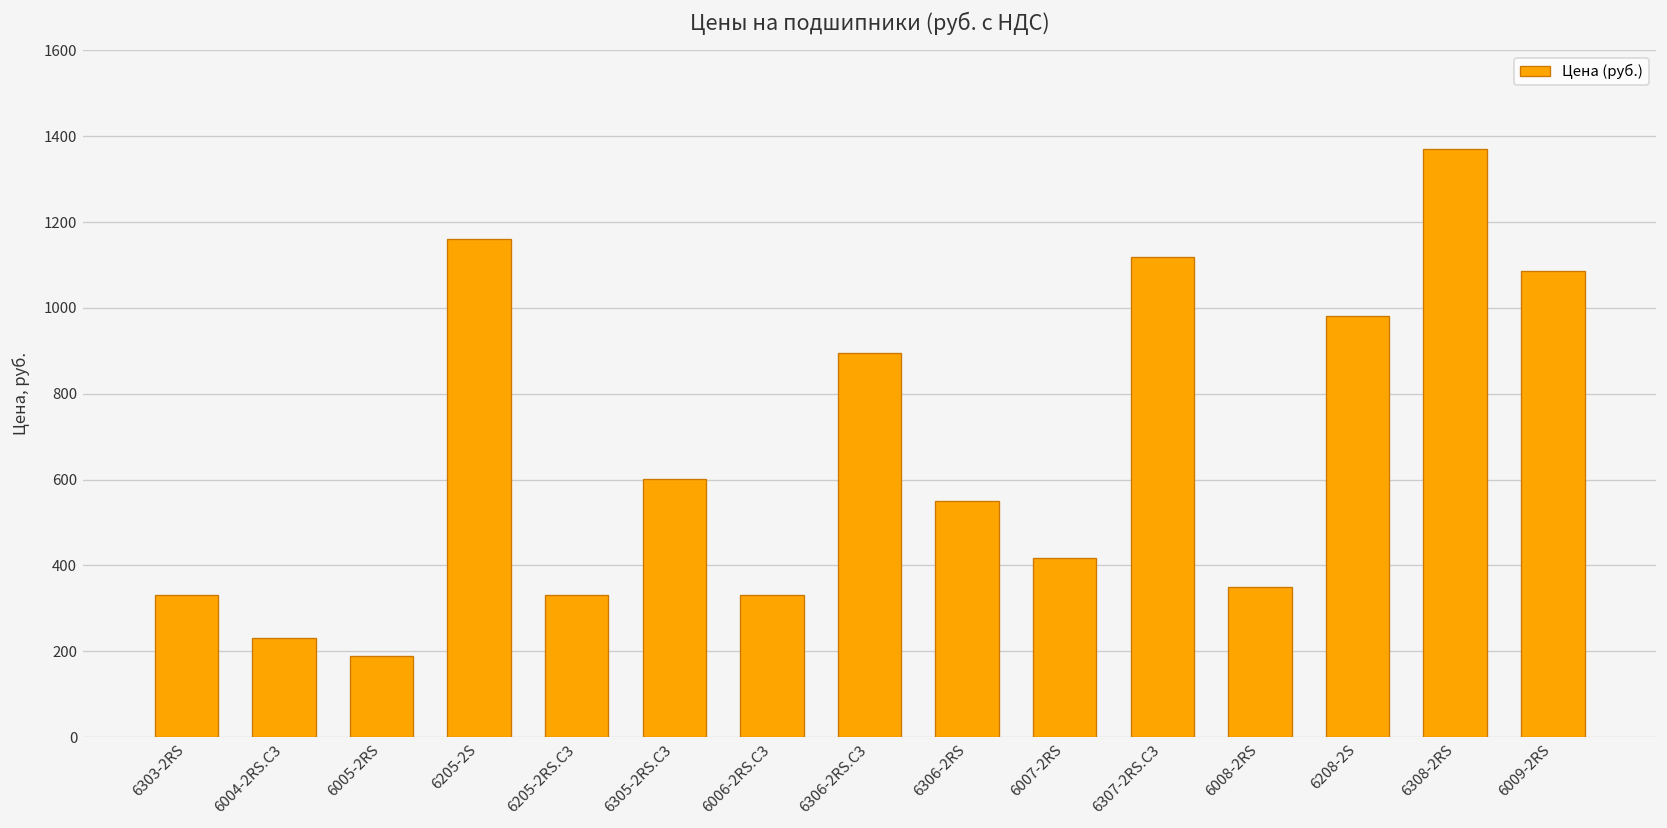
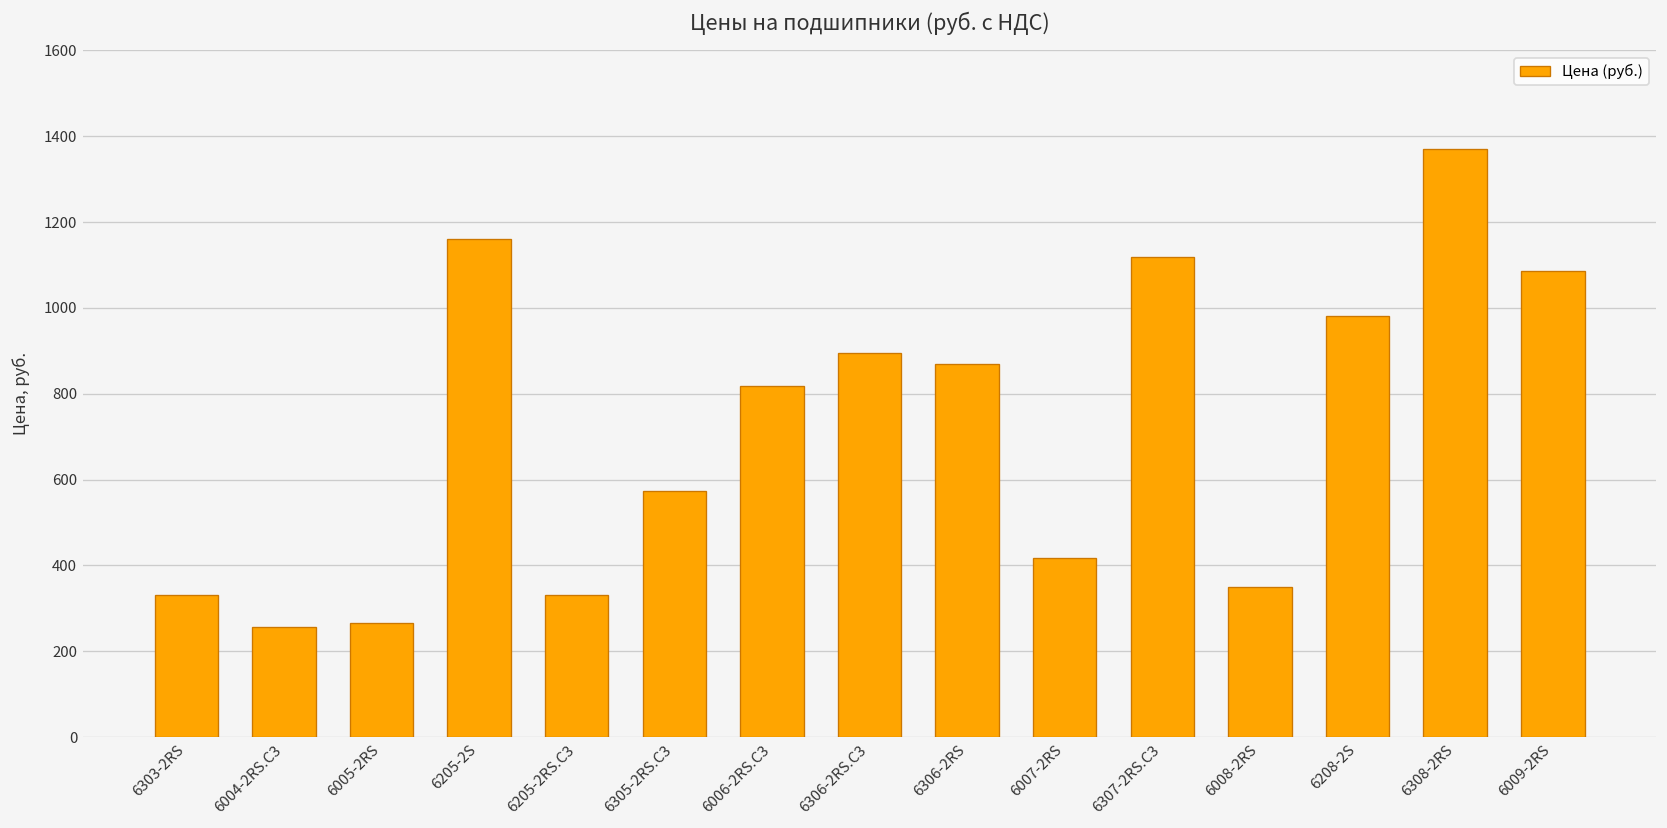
  {
    "6303-2RS": 330,
-   "6004-2RS.C3": 230,
-   "6005-2RS": 190,
+   "6004-2RS.C3": 260,
+   "6005-2RS": 270,
    "6205-2S": 1160,
    "6205-2RS.C3": 330,
-   "6305-2RS.C3": 600,
-   "6006-2RS.C3": 330,
+   "6305-2RS.C3": 570,
+   "6006-2RS.C3": 820,
    "6306-2RS.C3": 900,
-   "6306-2RS": 550,
+   "6306-2RS": 870,
    "6007-2RS": 420,
    "6307-2RS.C3": 1120,
    "6008-2RS": 350,
    "6208-2S": 980,
    "6308-2RS": 1370,
    "6009-2RS": 1090
  }
